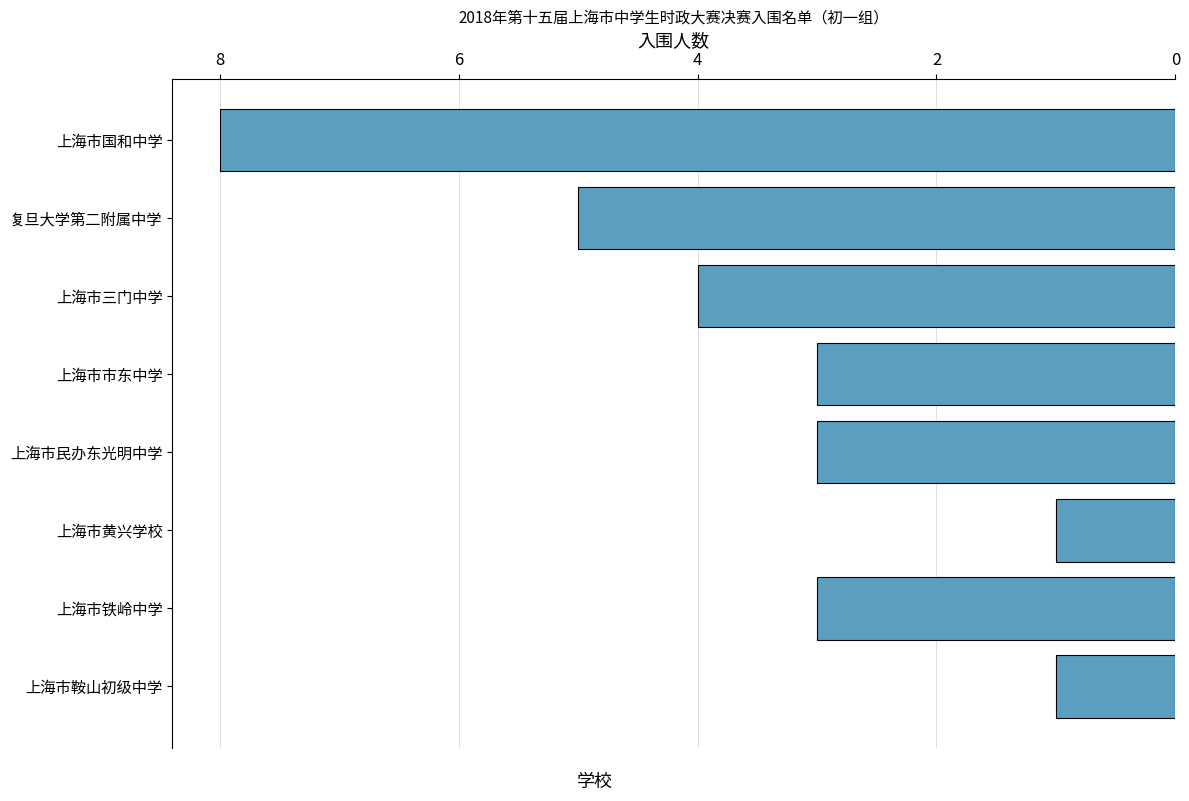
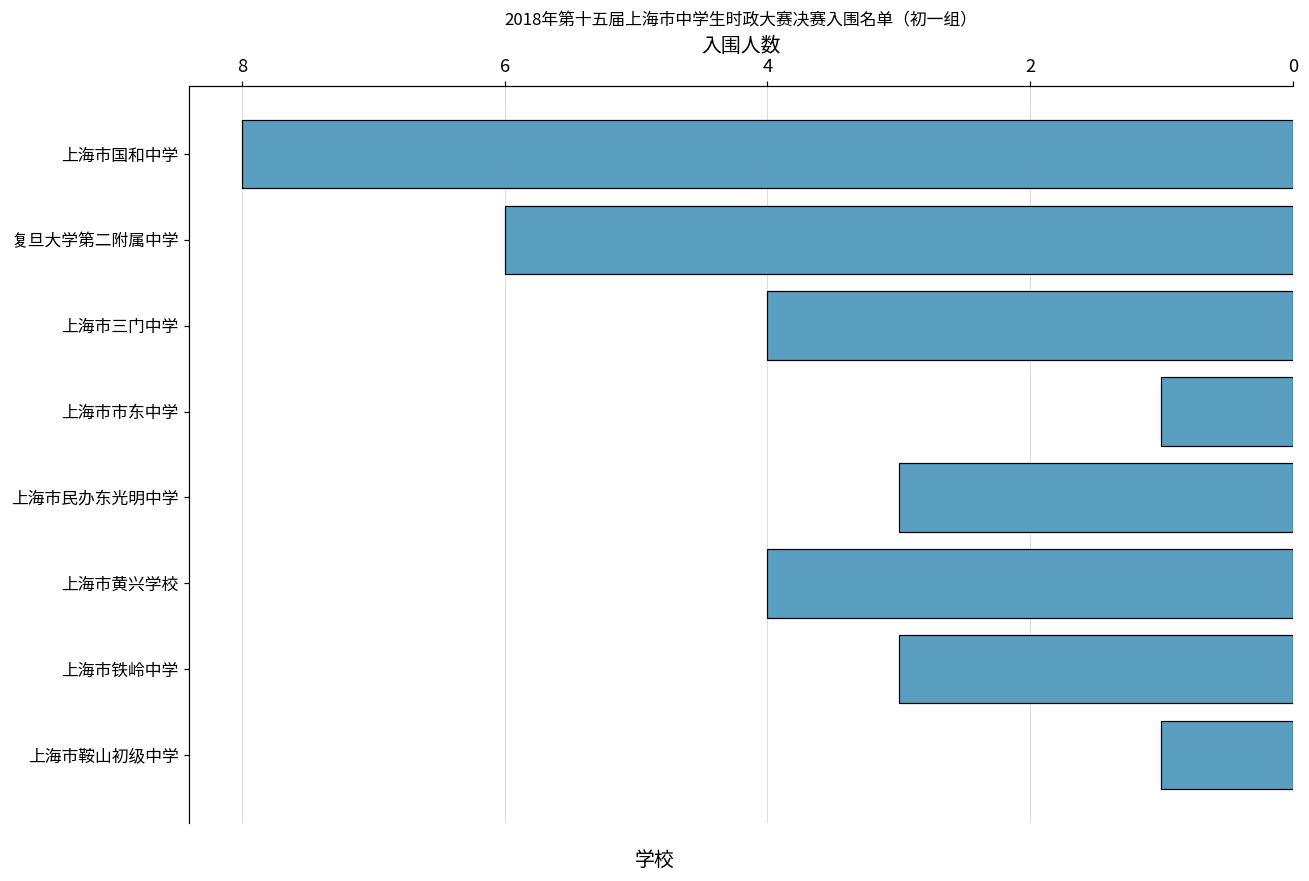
  {
    "上海市国和中学": 8,
-   "复旦大学第二附属中学": 5,
+   "复旦大学第二附属中学": 6,
    "上海市三门中学": 4,
-   "上海市市东中学": 3,
+   "上海市市东中学": 1,
    "上海市民办东光明中学": 3,
-   "上海市黄兴学校": 1,
+   "上海市黄兴学校": 4,
    "上海市铁岭中学": 3,
    "上海市鞍山初级中学": 1
  }
